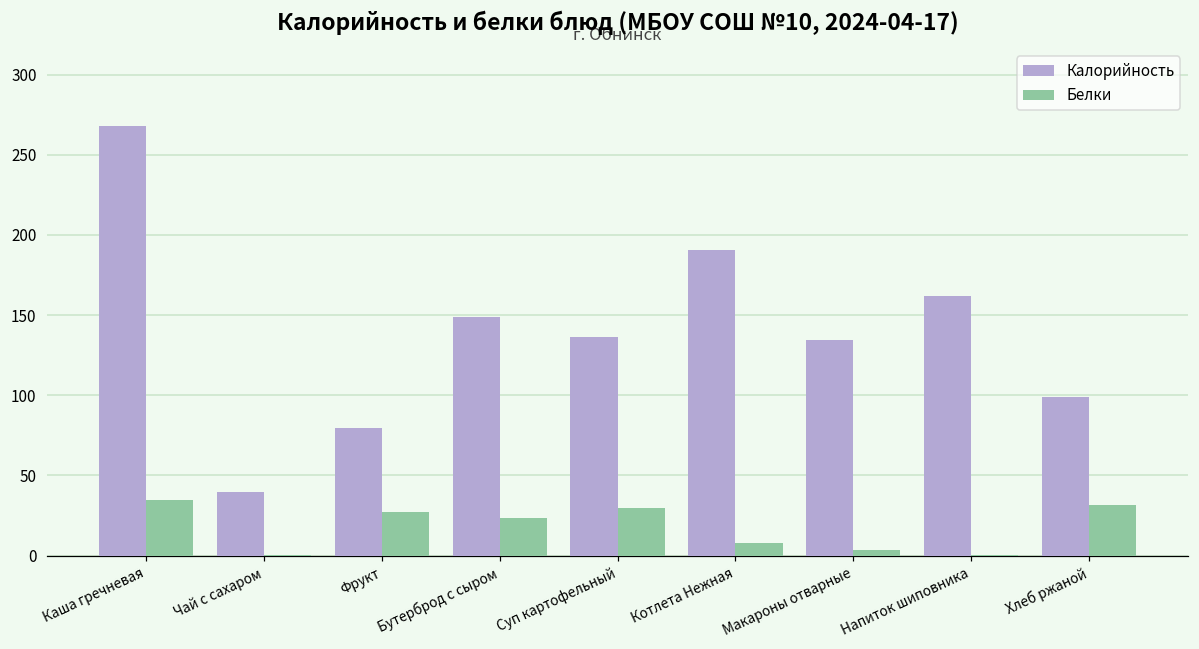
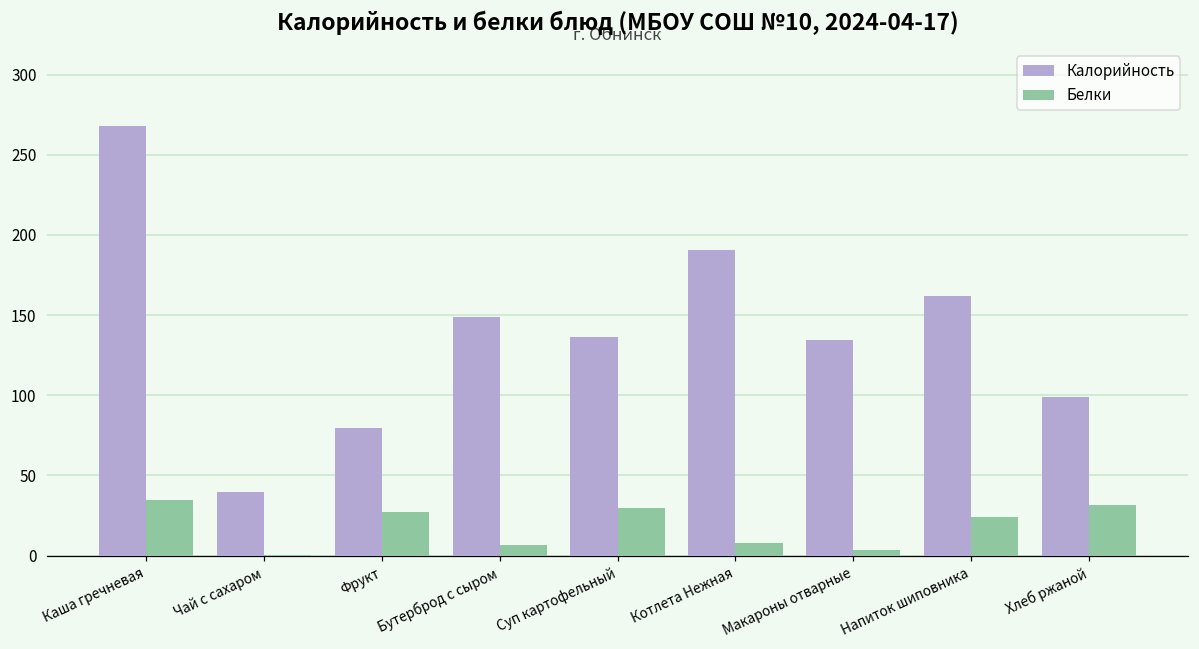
  {
    "Калорийность": {
      "Каша гречневая": 268,
      "Чай с сахаром": 40,
      "Фрукт": 80,
      "Бутерброд с сыром": 149,
      "Суп картофельный": 136,
      "Котлета Нежная": 191,
      "Макароны отварные": 135,
      "Напиток шиповника": 162,
      "Хлеб ржаной": 99
    },
    "Белки": {
      "Каша гречневая": 35,
      "Фрукт": 28,
-     "Бутерброд с сыром": 24,
+     "Бутерброд с сыром": 7,
      "Суп картофельный": 30,
      "Котлета Нежная": 8,
      "Макароны отварные": 3,
-     "Напиток шиповника": 1,
+     "Напиток шиповника": 24,
      "Хлеб ржаной": 32
    }
  }
